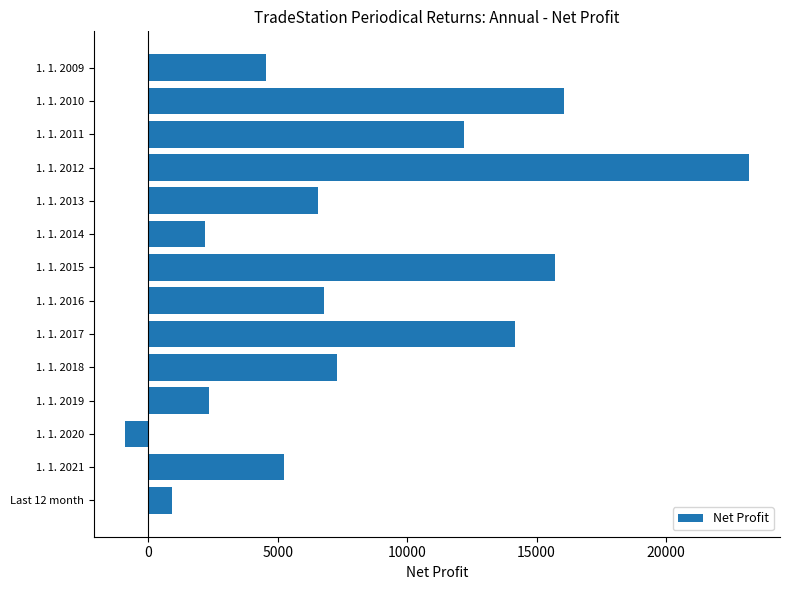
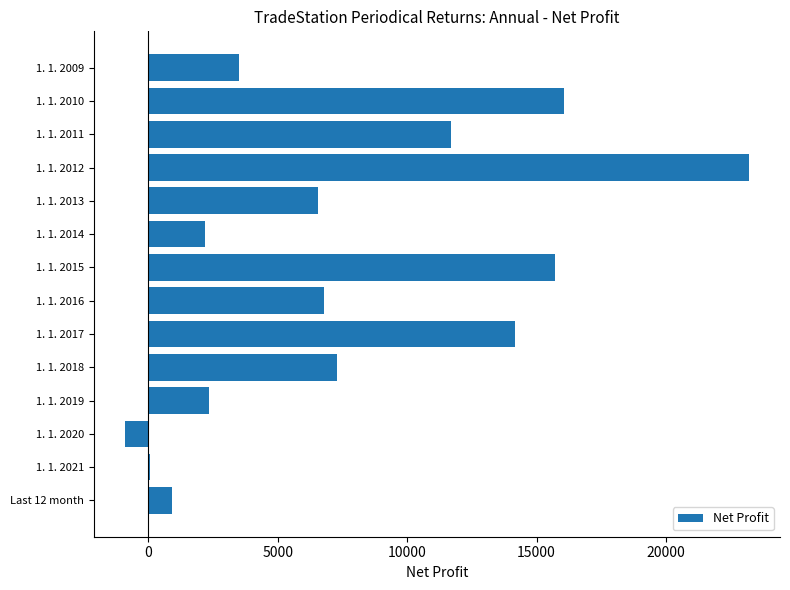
  {
-   "1. 1. 2009": 4600,
+   "1. 1. 2009": 3500,
    "1. 1. 2010": 16100,
-   "1. 1. 2011": 12200,
+   "1. 1. 2011": 11700,
    "1. 1. 2012": 23200,
    "1. 1. 2013": 6500,
    "1. 1. 2014": 2200,
    "1. 1. 2015": 15700,
    "1. 1. 2016": 6800,
    "1. 1. 2017": 14200,
    "1. 1. 2018": 7300,
    "1. 1. 2019": 2300,
    "1. 1. 2020": -900,
-   "1. 1. 2021": 5300,
+   "1. 1. 2021": 100,
    "Last 12 month": 900
  }
